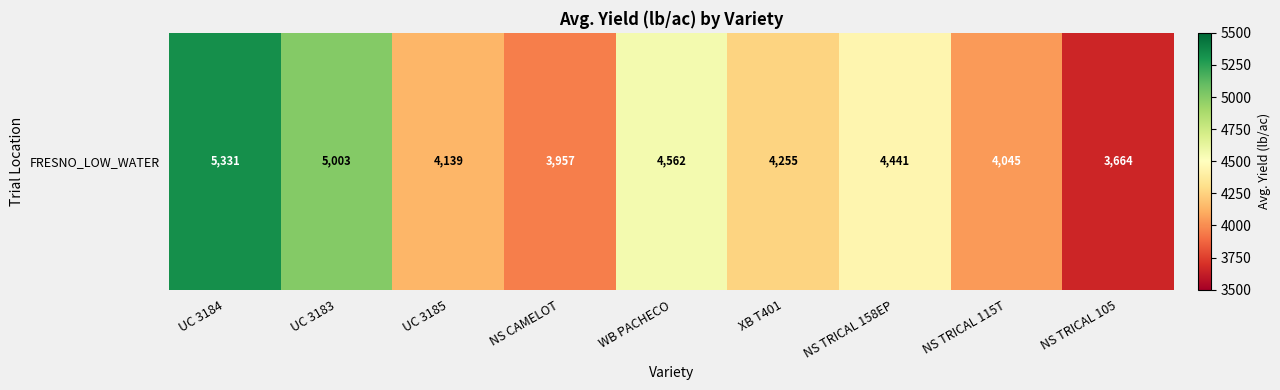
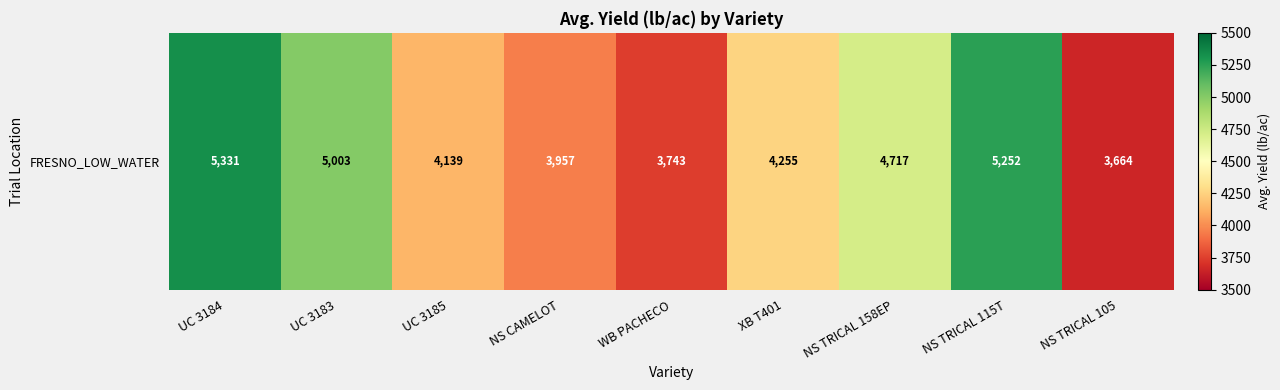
  {
    "FRESNO_LOW_WATER": {
      "UC 3184": "5,331",
      "UC 3183": "5,003",
      "UC 3185": "4,139",
      "NS CAMELOT": "3,957",
-     "WB PACHECO": "4,562",
+     "WB PACHECO": "3,743",
      "XB T401": "4,255",
-     "NS TRICAL 158EP": "4,441",
-     "NS TRICAL 115T": "4,045",
+     "NS TRICAL 158EP": "4,717",
+     "NS TRICAL 115T": "5,252",
      "NS TRICAL 105": "3,664"
    }
  }
